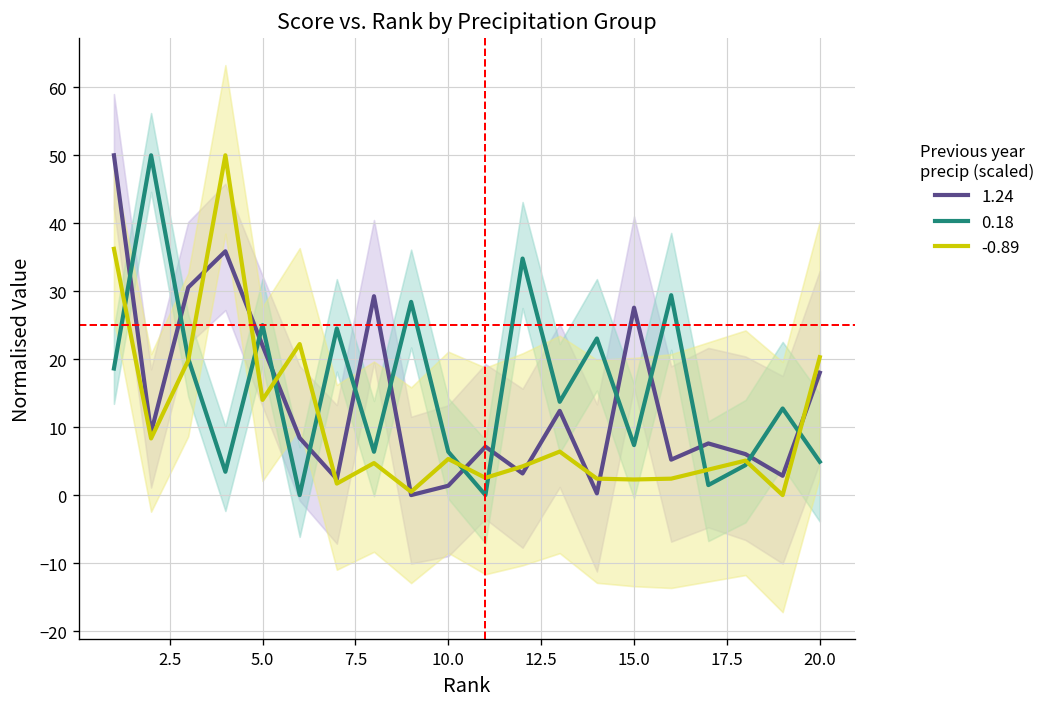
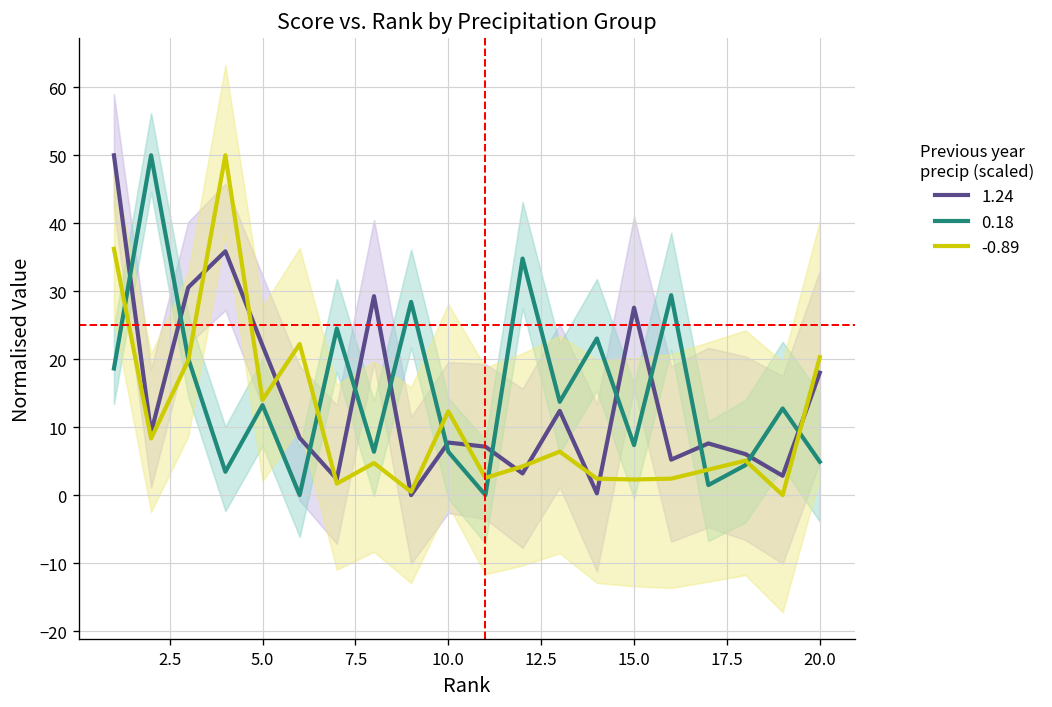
  {
    "1.24": {
      "5.0": 22,
-     "10.0": 1,
+     "10.0": 8,
      "15.0": 28,
      "20.0": 18
    },
    "0.18": {
-     "5.0": 25,
+     "5.0": 13,
      "10.0": 6,
      "15.0": 7,
      "20.0": 5
    },
    "-0.89": {
      "5.0": 14,
-     "10.0": 5,
+     "10.0": 12,
      "15.0": 2,
      "20.0": 20
    }
  }
